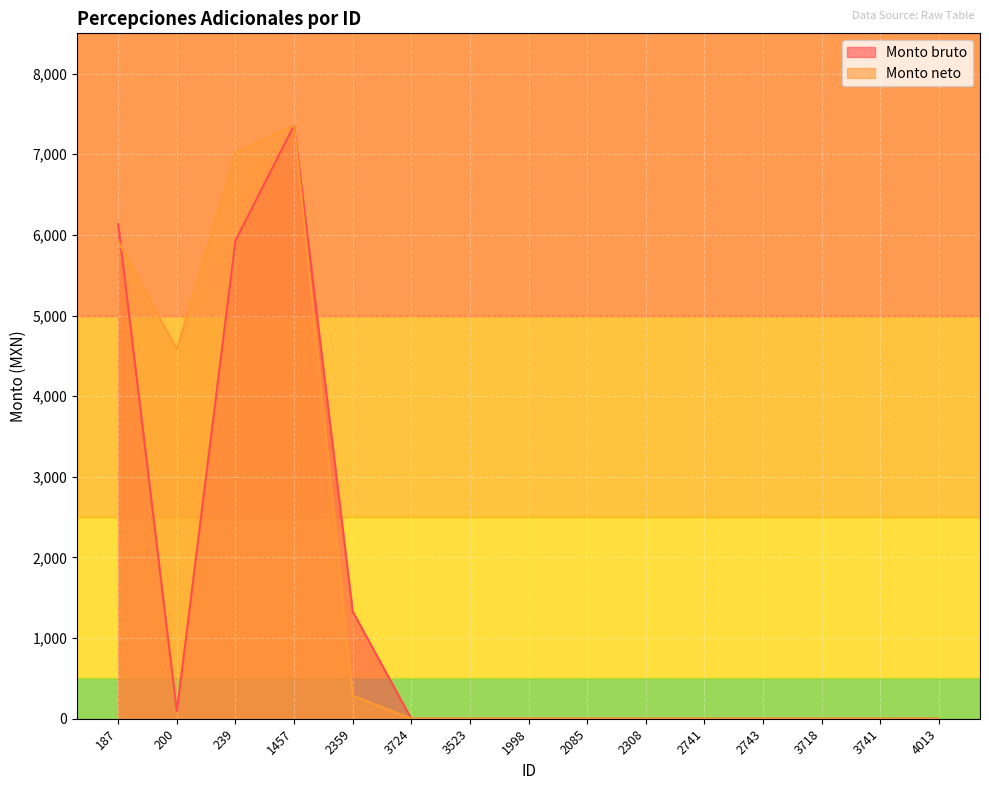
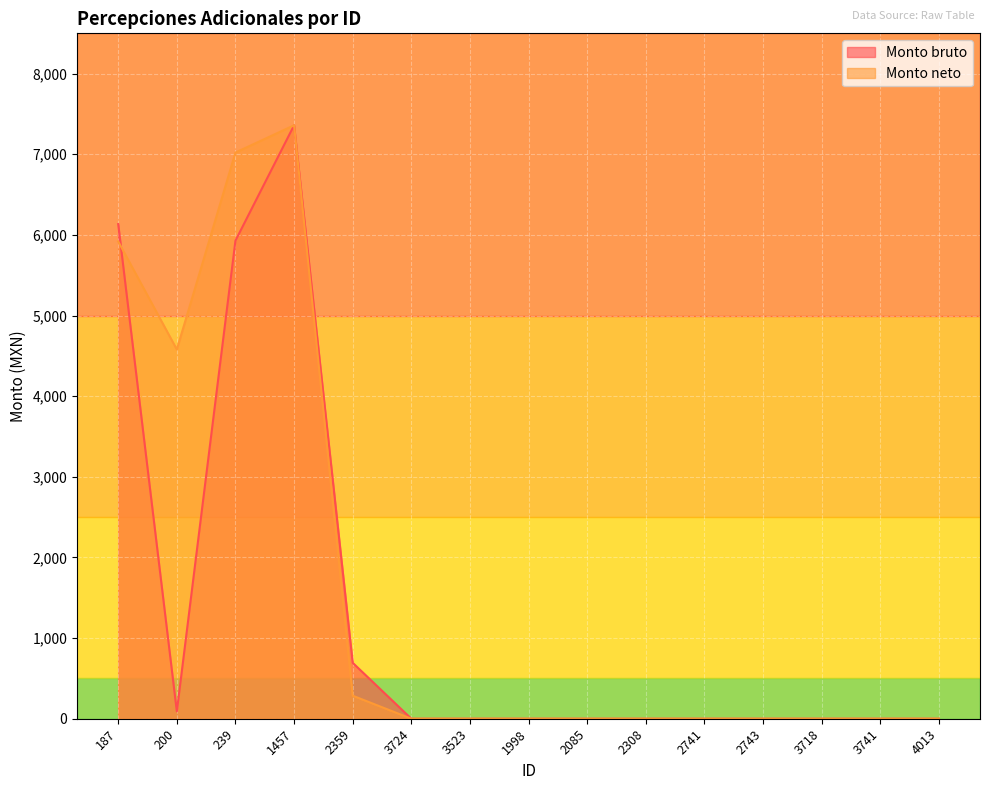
  {
    "Monto bruto": {
      "187": "6,100",
      "200": "100",
      "239": "5,900",
-     "2359": "1,300"
+     "2359": "700"
    },
    "Monto neto": {
      "187": "5,900",
      "200": "4,600",
      "239": "7,000",
      "2359": "300"
    }
  }
